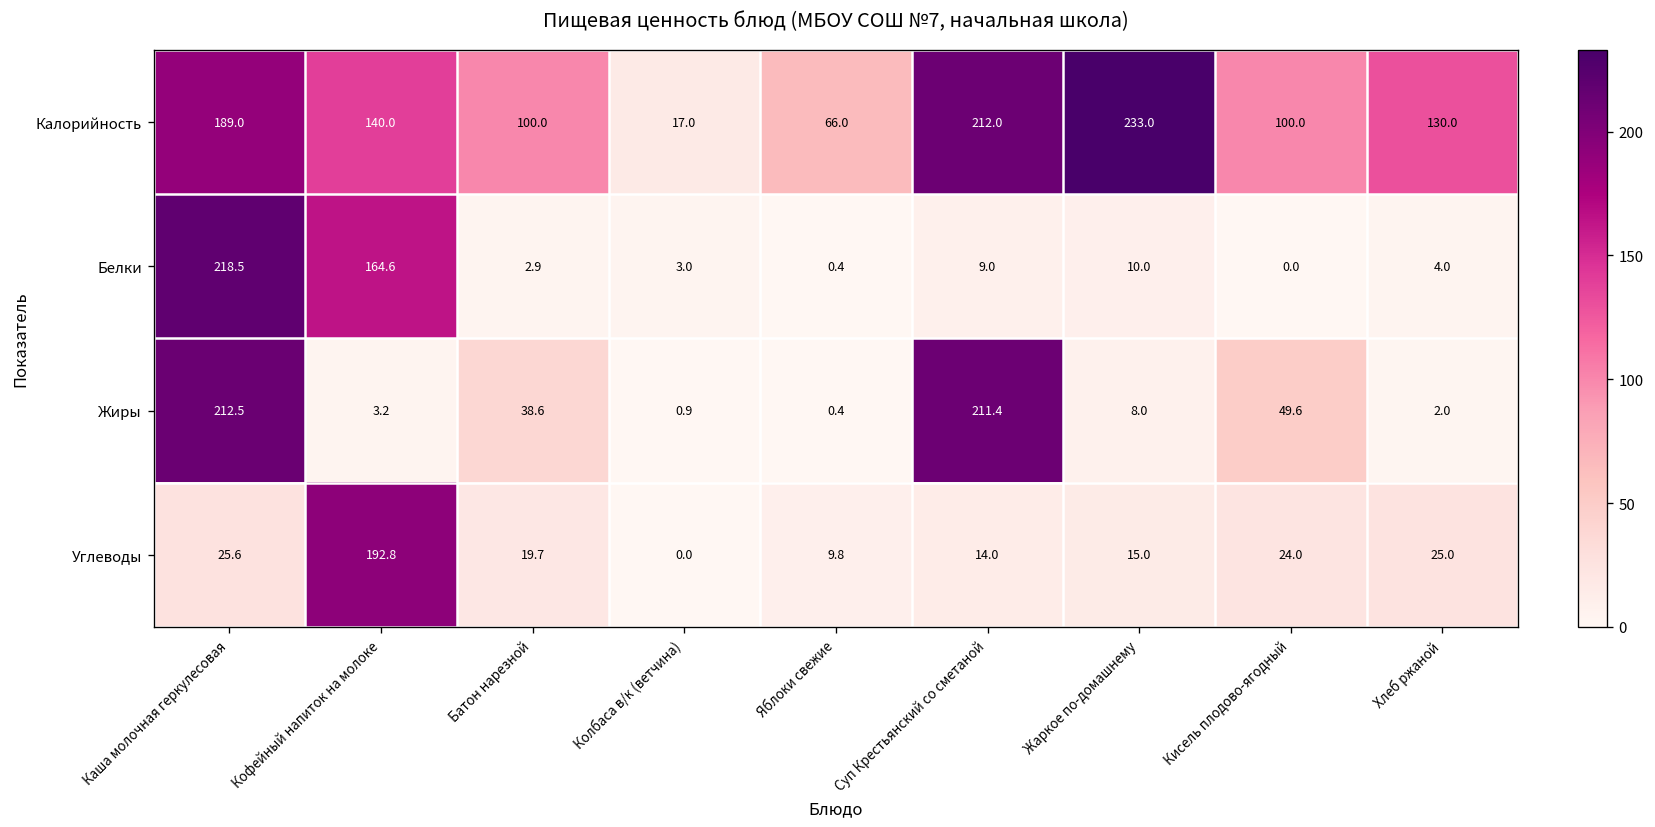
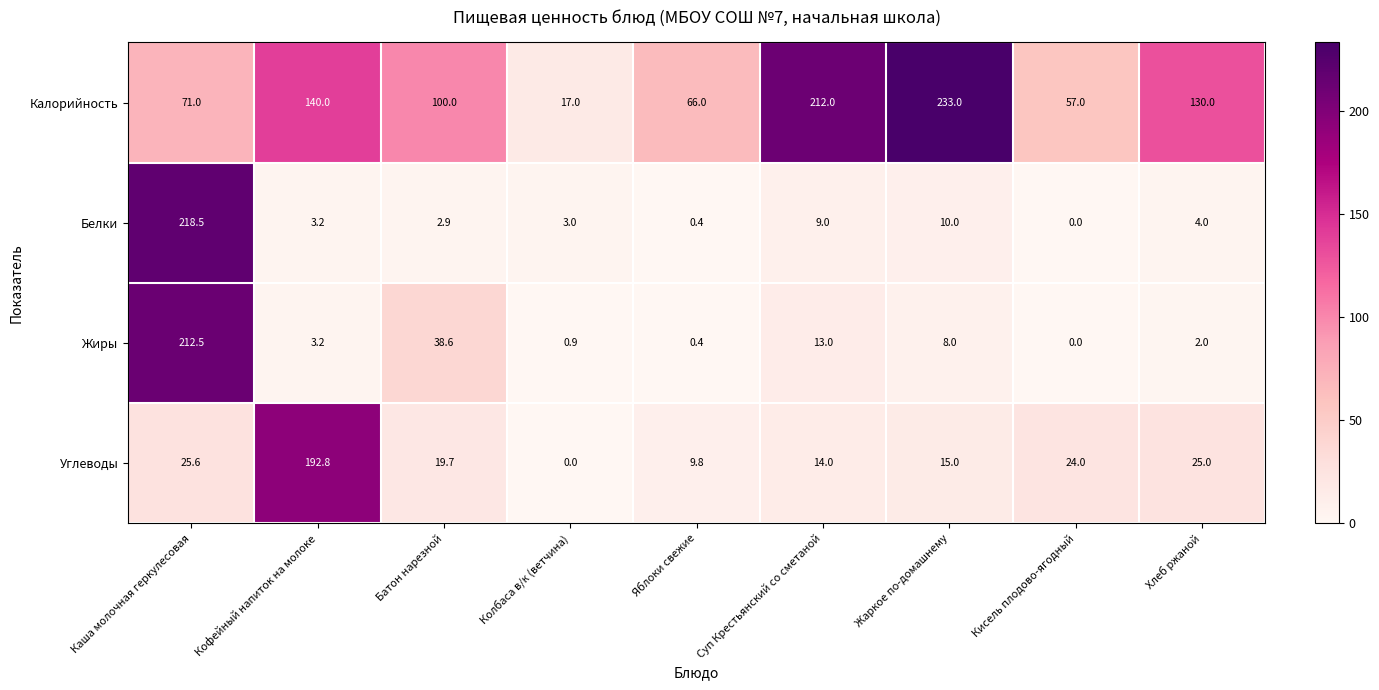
  {
    "Калорийность": {
-     "Каша молочная геркулесовая": 189.0,
+     "Каша молочная геркулесовая": 71.0,
      "Кофейный напиток на молоке": 140.0,
      "Батон нарезной": 100.0,
      "Колбаса в/к (ветчина)": 17.0,
      "Яблоки свежие": 66.0,
      "Суп Крестьянский со сметаной": 212.0,
      "Жаркое по-домашнему": 233.0,
-     "Кисель плодово-ягодный": 100.0,
+     "Кисель плодово-ягодный": 57.0,
      "Хлеб ржаной": 130.0
    },
    "Белки": {
      "Каша молочная геркулесовая": 218.5,
-     "Кофейный напиток на молоке": 164.6,
+     "Кофейный напиток на молоке": 3.2,
      "Батон нарезной": 2.9,
      "Колбаса в/к (ветчина)": 3.0,
      "Яблоки свежие": 0.4,
      "Суп Крестьянский со сметаной": 9.0,
      "Жаркое по-домашнему": 10.0,
      "Кисель плодово-ягодный": 0.0,
      "Хлеб ржаной": 4.0
    },
    "Жиры": {
      "Каша молочная геркулесовая": 212.5,
      "Кофейный напиток на молоке": 3.2,
      "Батон нарезной": 38.6,
      "Колбаса в/к (ветчина)": 0.9,
      "Яблоки свежие": 0.4,
-     "Суп Крестьянский со сметаной": 211.4,
+     "Суп Крестьянский со сметаной": 13.0,
      "Жаркое по-домашнему": 8.0,
-     "Кисель плодово-ягодный": 49.6,
+     "Кисель плодово-ягодный": 0.0,
      "Хлеб ржаной": 2.0
    },
    "Углеводы": {
      "Каша молочная геркулесовая": 25.6,
      "Кофейный напиток на молоке": 192.8,
      "Батон нарезной": 19.7,
      "Колбаса в/к (ветчина)": 0.0,
      "Яблоки свежие": 9.8,
      "Суп Крестьянский со сметаной": 14.0,
      "Жаркое по-домашнему": 15.0,
      "Кисель плодово-ягодный": 24.0,
      "Хлеб ржаной": 25.0
    }
  }
